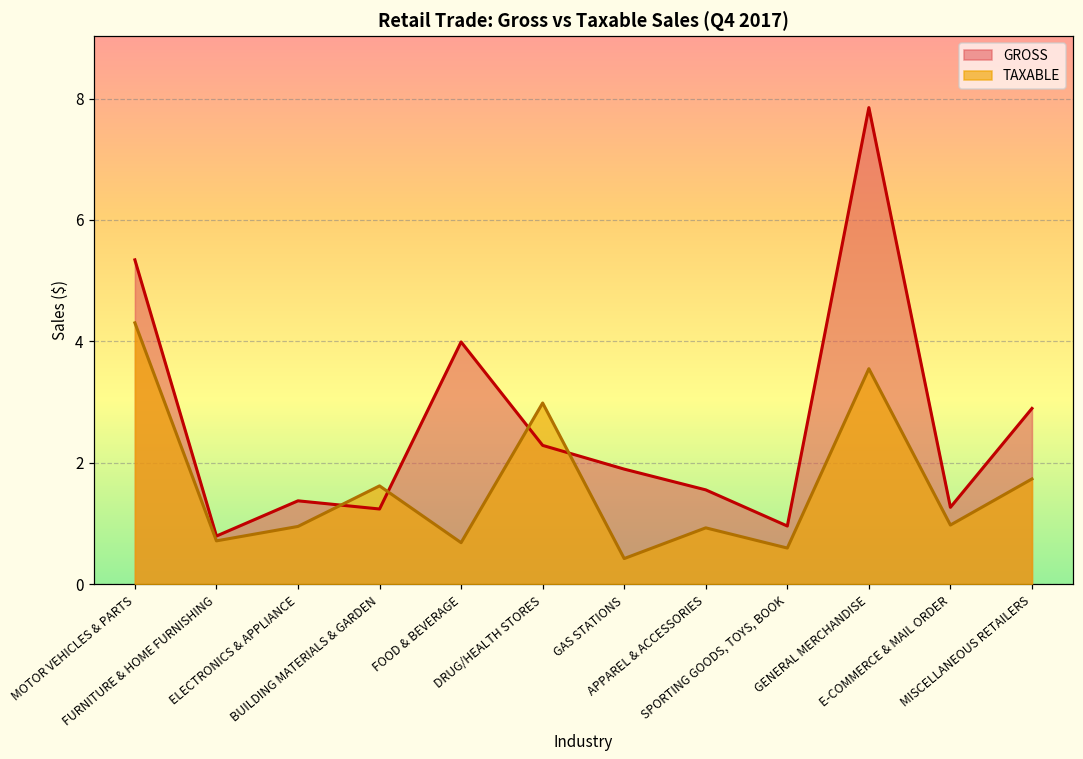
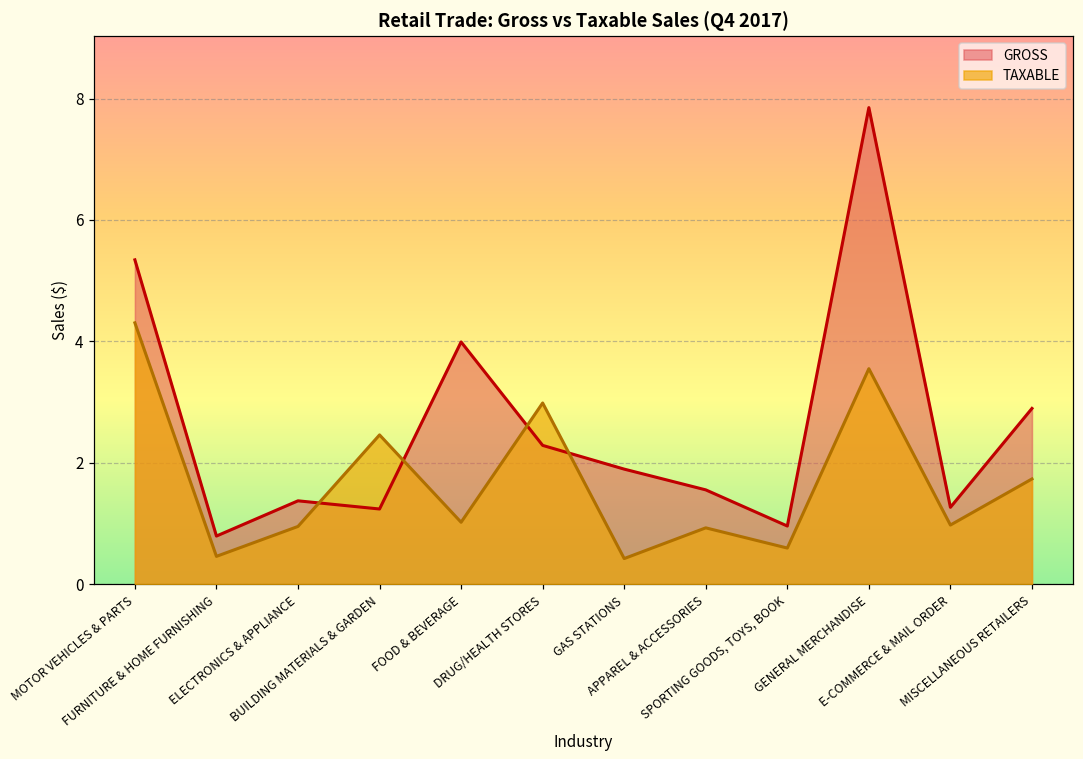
  {
    "GROSS": {
      "MOTOR VEHICLES & PARTS": 5.3,
      "FURNITURE & HOME FURNISHING": 0.8,
      "ELECTRONICS & APPLIANCE": 1.4,
      "BUILDING MATERIALS & GARDEN": 1.2,
      "FOOD & BEVERAGE": 4.0,
      "DRUG/HEALTH STORES": 2.3,
      "GAS STATIONS": 1.9,
      "APPAREL & ACCESSORIES": 1.6,
      "SPORTING GOODS, TOYS, BOOK": 1.0,
      "GENERAL MERCHANDISE": 7.9,
      "E-COMMERCE & MAIL ORDER": 1.3,
      "MISCELLANEOUS RETAILERS": 2.9
    },
    "TAXABLE": {
      "MOTOR VEHICLES & PARTS": 4.3,
-     "FURNITURE & HOME FURNISHING": 0.7,
+     "FURNITURE & HOME FURNISHING": 0.5,
      "ELECTRONICS & APPLIANCE": 1.0,
-     "BUILDING MATERIALS & GARDEN": 1.6,
-     "FOOD & BEVERAGE": 0.7,
+     "BUILDING MATERIALS & GARDEN": 2.5,
+     "FOOD & BEVERAGE": 1.0,
      "DRUG/HEALTH STORES": 3.0,
      "GAS STATIONS": 0.4,
      "APPAREL & ACCESSORIES": 0.9,
      "SPORTING GOODS, TOYS, BOOK": 0.6,
      "GENERAL MERCHANDISE": 3.5,
      "E-COMMERCE & MAIL ORDER": 1.0,
      "MISCELLANEOUS RETAILERS": 1.7
    }
  }
